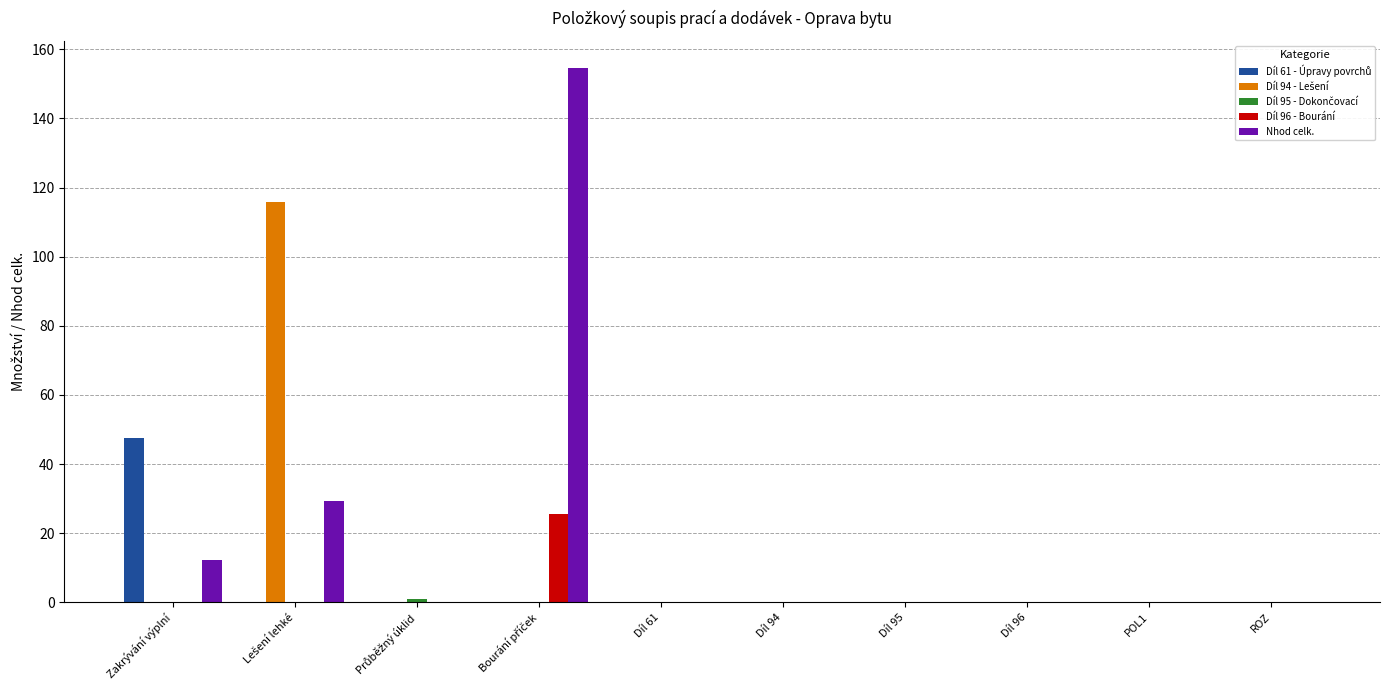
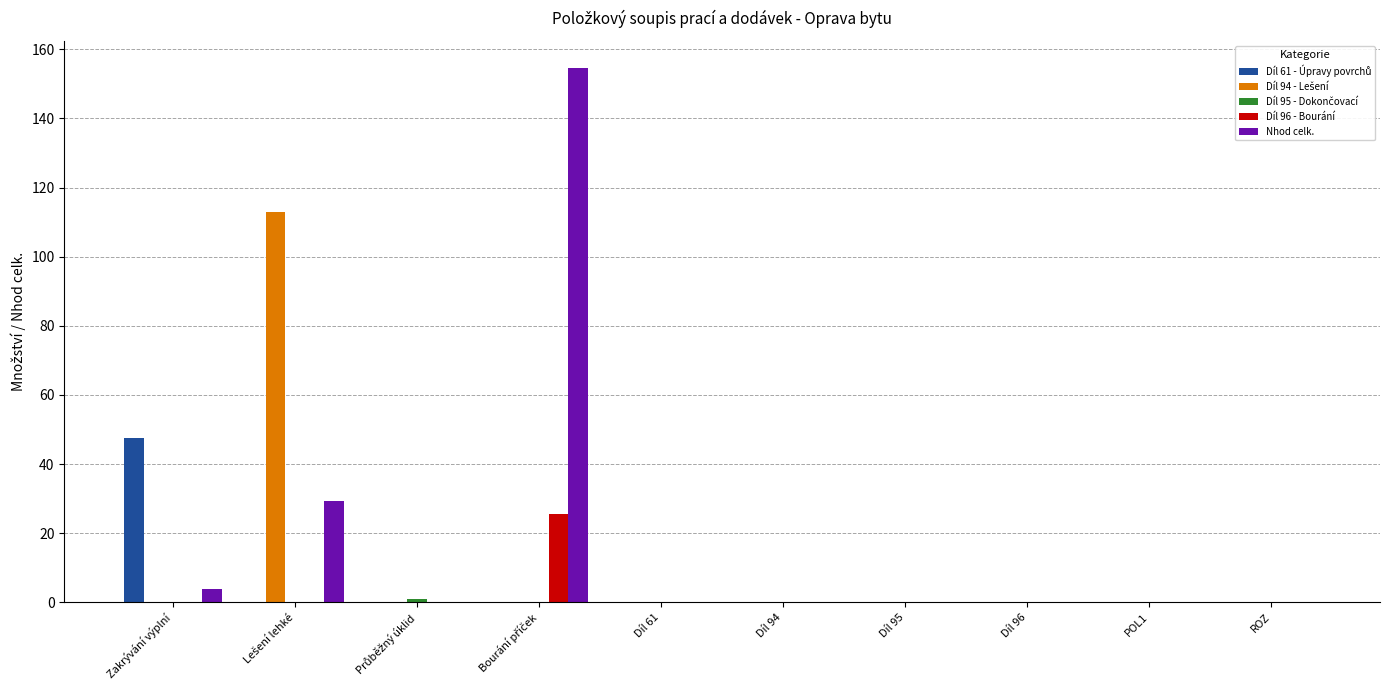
  {
    "Díl 61 - Úpravy povrchů": {
      "Zakrývání výplní": 48,
      "Lešení lehké": 0,
      "Průběžný úklid": 0,
      "Bourání příček": 0,
      "Díl 61": 0,
      "Díl 94": 0,
      "Díl 95": 0,
      "Díl 96": 0,
      "POL1": 0,
      "ROZ": 0
    },
    "Díl 94 - Lešení": {
      "Zakrývání výplní": 0,
-     "Lešení lehké": 116,
+     "Lešení lehké": 113,
      "Průběžný úklid": 0,
      "Bourání příček": 0,
      "Díl 61": 0,
      "Díl 94": 0,
      "Díl 95": 0,
      "Díl 96": 0,
      "POL1": 0,
      "ROZ": 0
    },
    "Díl 95 - Dokončovací": {
      "Zakrývání výplní": 0,
      "Lešení lehké": 0,
      "Průběžný úklid": 1,
      "Bourání příček": 0,
      "Díl 61": 0,
      "Díl 94": 0,
      "Díl 95": 0,
      "Díl 96": 0,
      "POL1": 0,
      "ROZ": 0
    },
    "Díl 96 - Bourání": {
      "Zakrývání výplní": 0,
      "Lešení lehké": 0,
      "Průběžný úklid": 0,
      "Bourání příček": 25,
      "Díl 61": 0,
      "Díl 94": 0,
      "Díl 95": 0,
      "Díl 96": 0,
      "POL1": 0,
      "ROZ": 0
    },
    "Nhod celk.": {
-     "Zakrývání výplní": 12,
+     "Zakrývání výplní": 4,
      "Lešení lehké": 29,
      "Průběžný úklid": 0,
      "Bourání příček": 155,
      "Díl 61": 0,
      "Díl 94": 0,
      "Díl 95": 0,
      "Díl 96": 0,
      "POL1": 0,
      "ROZ": 0
    }
  }
